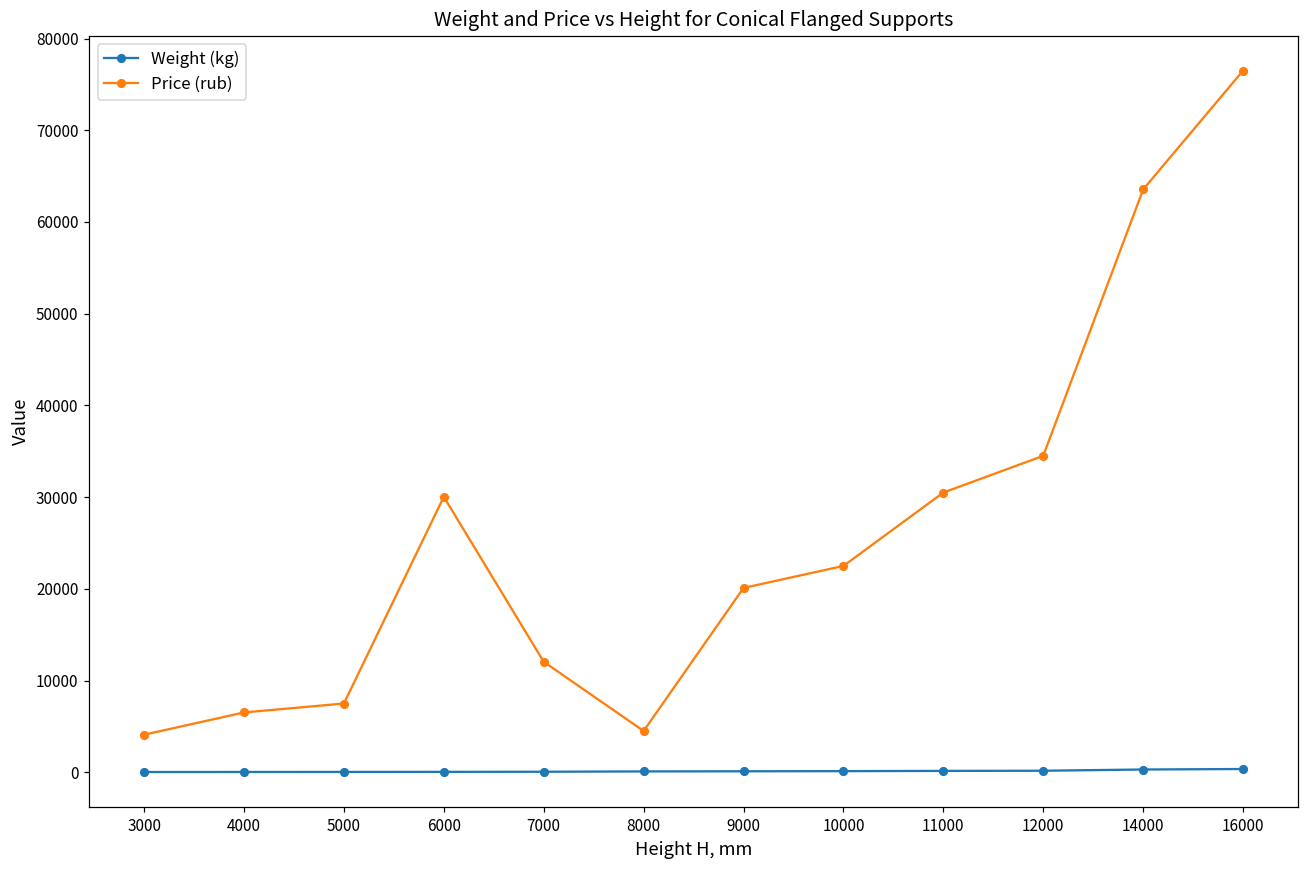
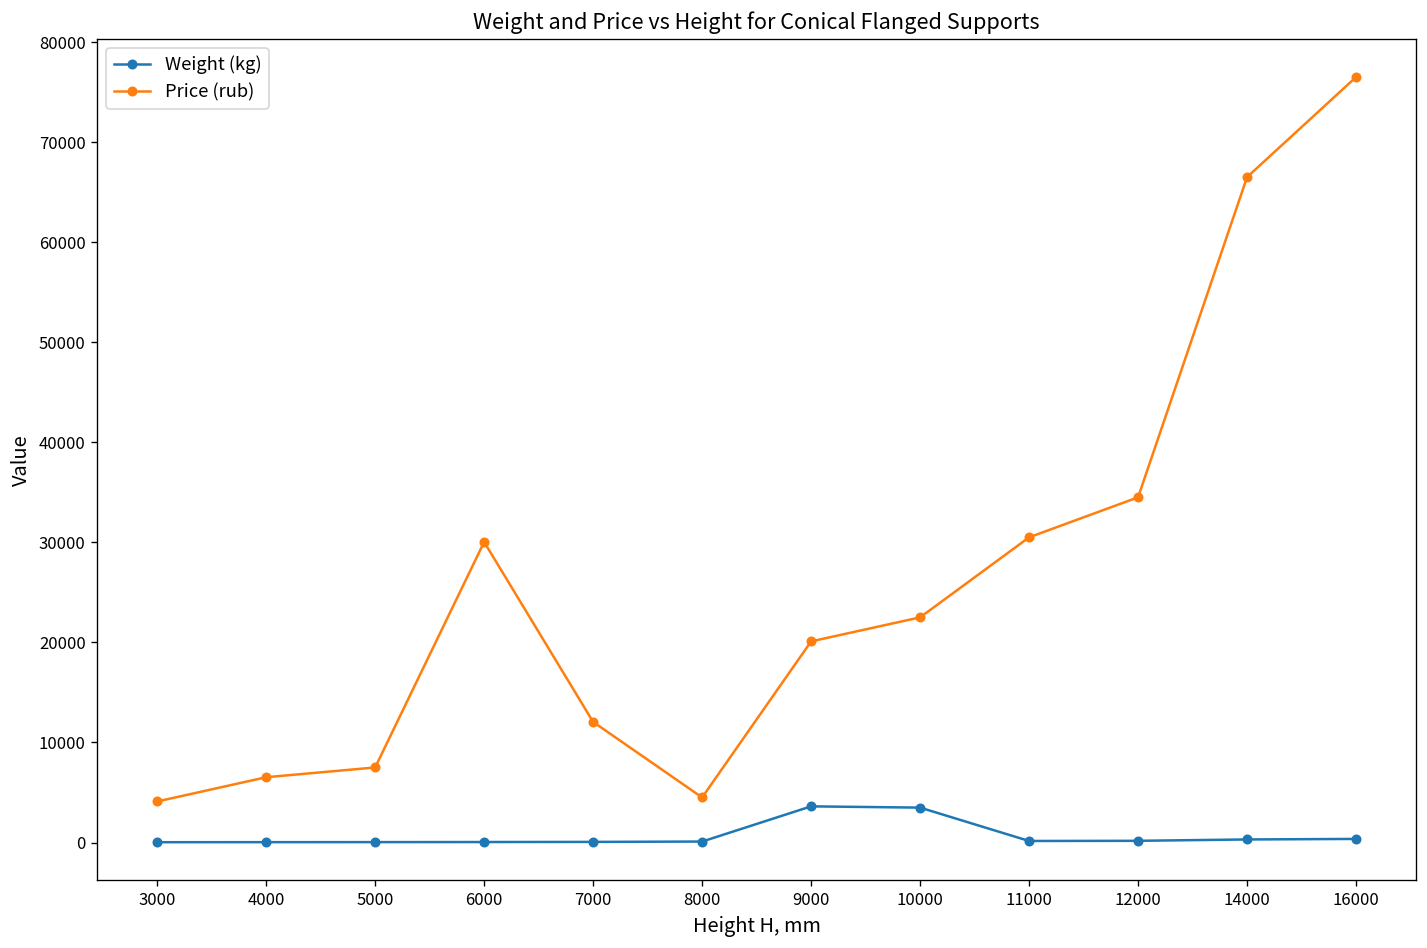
  {
    "Weight (kg)": {
      "3000": 0,
      "4000": 0,
      "5000": 0,
      "6000": 0,
      "7000": 0,
      "8000": 0,
-     "9000": 0,
-     "10000": 0,
+     "9000": 4000,
+     "10000": 3000,
      "11000": 0,
      "12000": 0,
      "14000": 0,
      "16000": 0
    },
    "Price (rub)": {
      "3000": 4000,
      "4000": 7000,
      "5000": 8000,
      "6000": 30000,
      "7000": 12000,
      "8000": 5000,
      "9000": 20000,
      "10000": 23000,
      "11000": 31000,
      "12000": 35000,
-     "14000": 64000,
+     "14000": 67000,
      "16000": 77000
    }
  }
